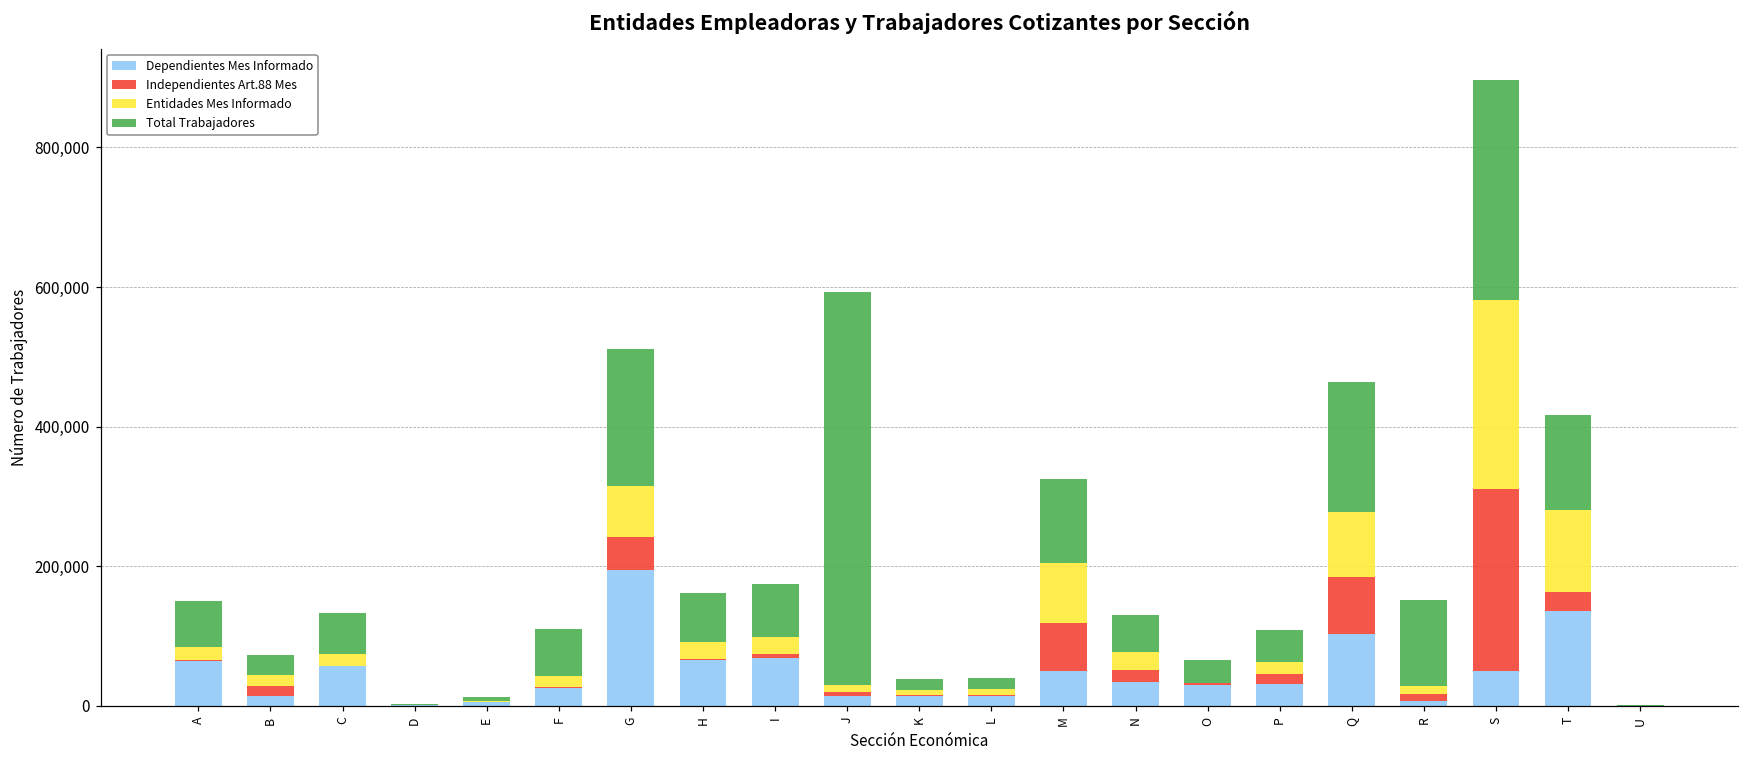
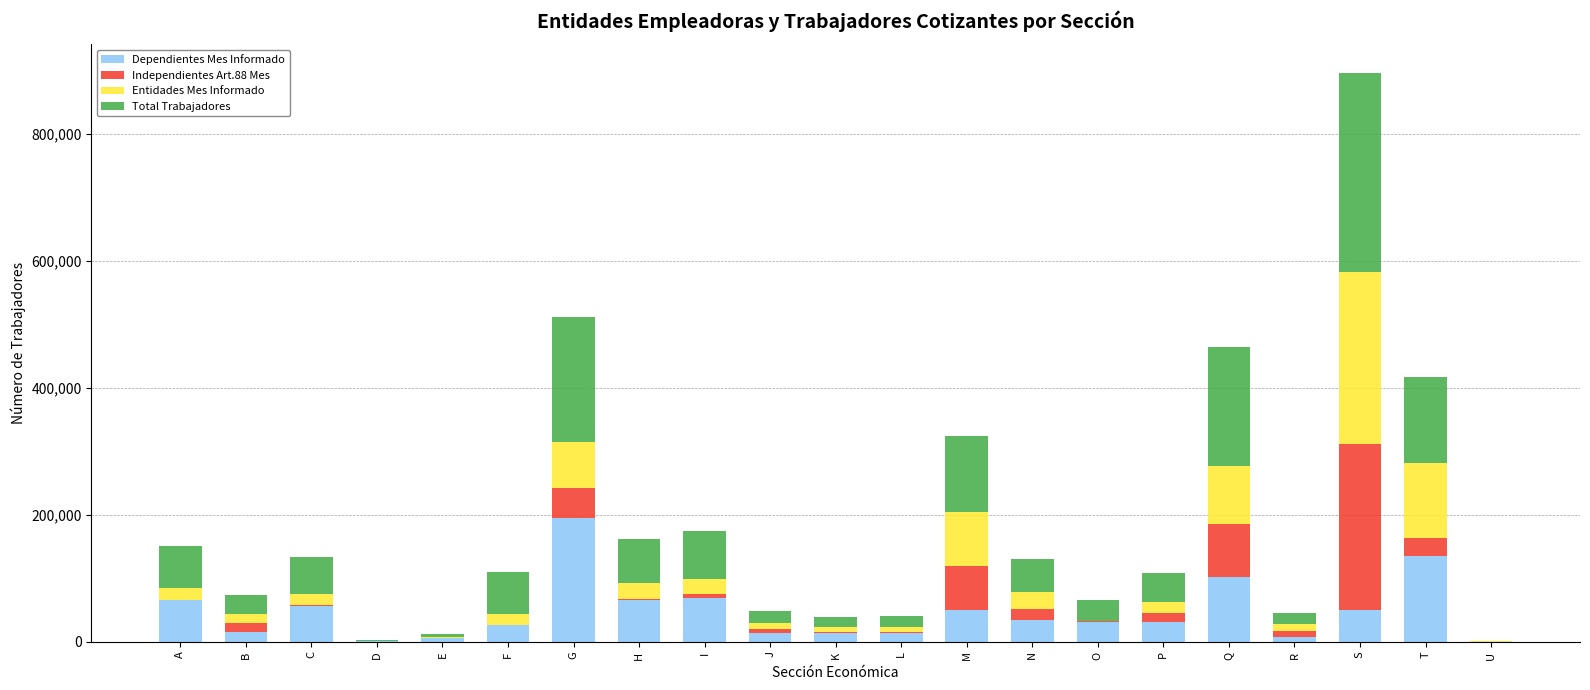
  {
    "Dependientes Mes Informado": {
      "A": "70,000",
      "B": "10,000",
      "C": "60,000",
      "E": "10,000",
      "F": "30,000",
      "G": "190,000",
      "H": "70,000",
      "J": "10,000",
      "K": "10,000",
      "L": "10,000",
      "M": "50,000",
      "N": "30,000",
      "O": "30,000",
      "P": "30,000",
      "Q": "100,000",
      "R": "10,000",
      "S": "50,000",
      "T": "140,000"
    },
    "Independientes Art.88 Mes": {
      "B": "10,000",
      "G": "50,000",
      "J": "10,000",
      "M": "70,000",
      "N": "20,000",
      "P": "10,000",
      "Q": "80,000",
      "R": "10,000",
      "S": "260,000",
      "T": "30,000"
    },
    "Entidades Mes Informado": {
      "A": "20,000",
      "B": "20,000",
      "C": "20,000",
      "F": "20,000",
      "G": "70,000",
      "H": "20,000",
      "J": "10,000",
      "K": "10,000",
      "L": "10,000",
      "M": "90,000",
      "N": "30,000",
      "P": "20,000",
      "Q": "90,000",
      "R": "10,000",
      "S": "270,000",
      "T": "120,000"
    },
    "Total Trabajadores": {
      "A": "70,000",
      "B": "30,000",
      "C": "60,000",
      "E": "10,000",
      "F": "70,000",
      "G": "200,000",
      "H": "70,000",
-     "J": "560,000",
+     "J": "20,000",
      "K": "20,000",
      "L": "20,000",
      "M": "120,000",
      "N": "50,000",
      "O": "30,000",
      "P": "50,000",
      "Q": "190,000",
-     "R": "120,000",
+     "R": "20,000",
      "S": "310,000",
      "T": "140,000"
    }
  }
